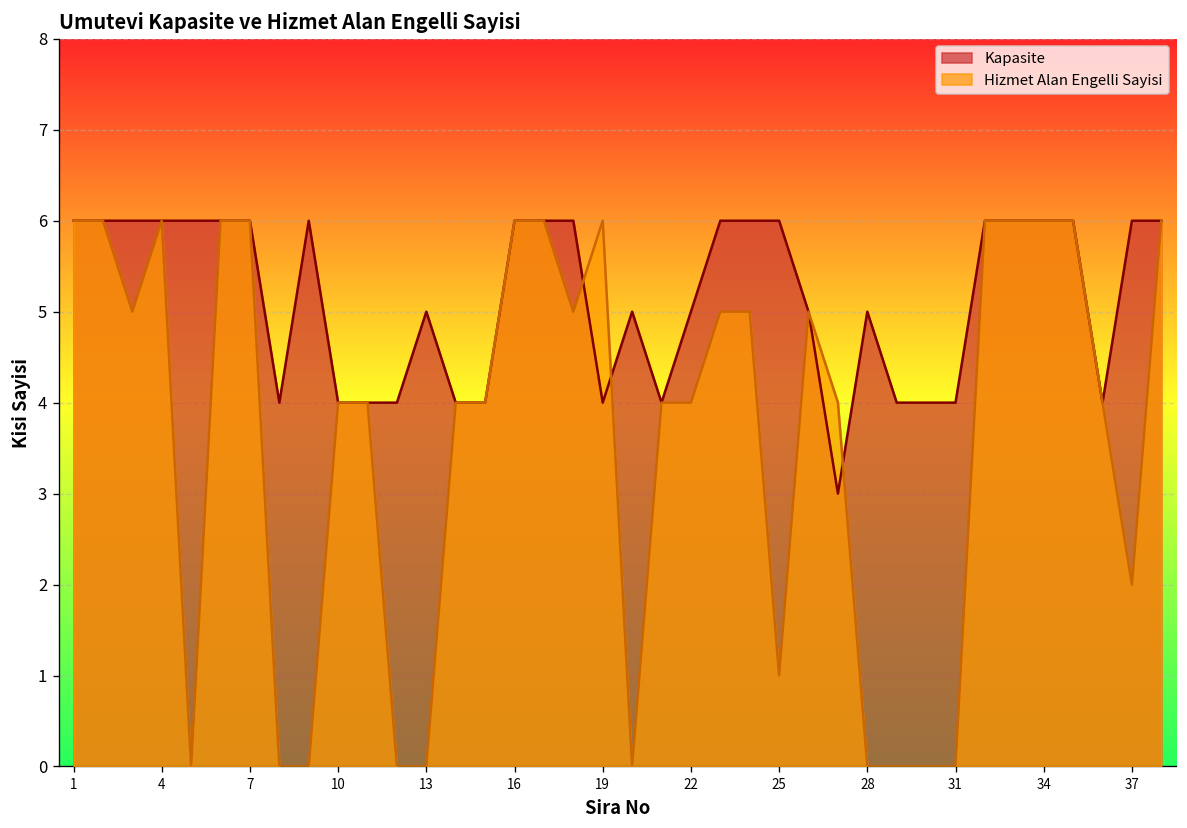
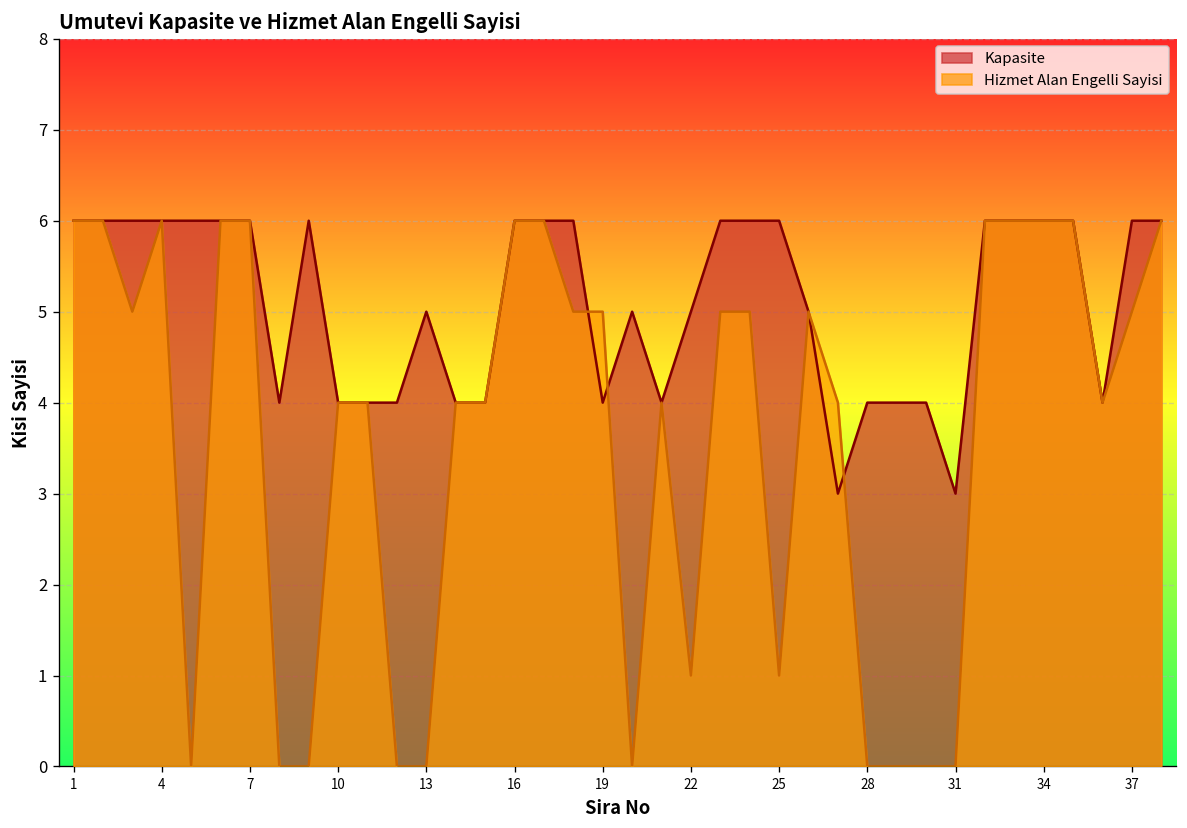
  {
    "Kapasite": {
      "13": 5,
      "19": 4,
      "22": 5,
      "25": 6,
-     "28": 5,
-     "31": 4,
+     "28": 4,
+     "31": 3,
      "37": 6
    },
    "Hizmet Alan Engelli Sayisi": {
      "13": 0,
-     "19": 6,
-     "22": 4,
+     "19": 5,
+     "22": 1,
      "25": 1,
      "28": 0,
      "31": 0,
-     "37": 2
+     "37": 5
    }
  }
